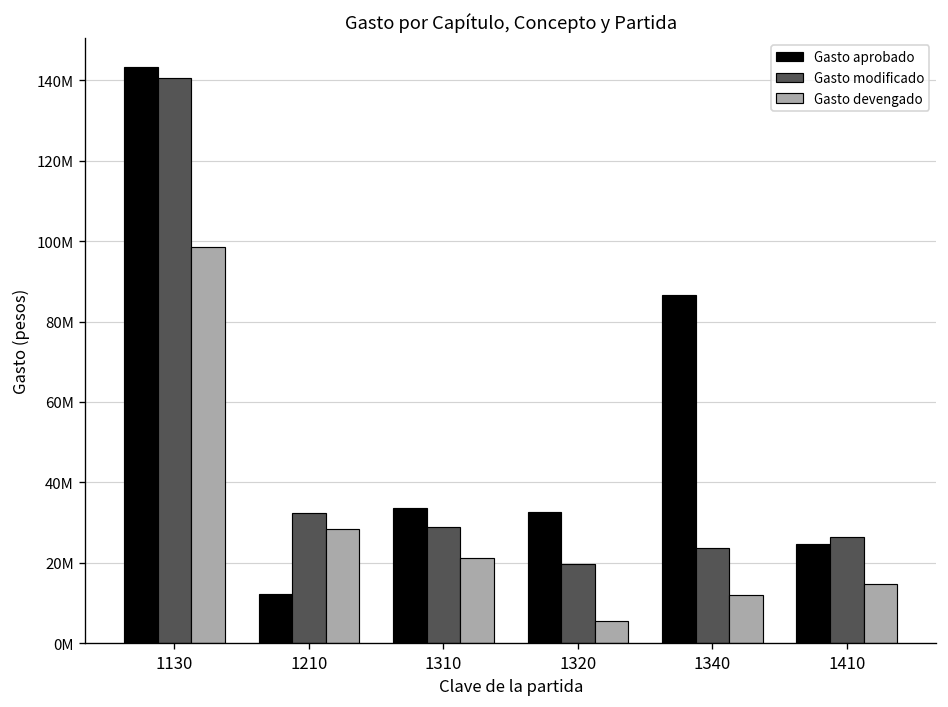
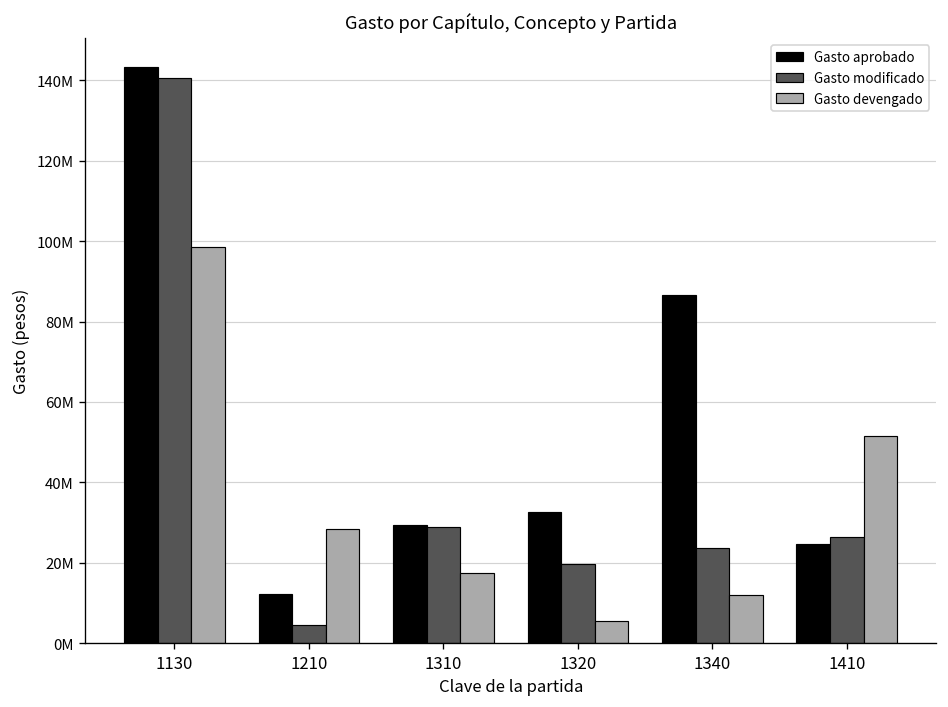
  {
    "Gasto aprobado": {
      "1130": 143000000,
      "1210": 12000000,
-     "1310": 34000000,
+     "1310": 29000000,
      "1320": 33000000,
      "1340": 87000000,
      "1410": 25000000
    },
    "Gasto modificado": {
      "1130": 141000000,
-     "1210": 32000000,
+     "1210": 5000000,
      "1310": 29000000,
      "1320": 20000000,
      "1340": 24000000,
      "1410": 26000000
    },
    "Gasto devengado": {
      "1130": 99000000,
      "1210": 28000000,
-     "1310": 21000000,
+     "1310": 17000000,
      "1320": 6000000,
      "1340": 12000000,
-     "1410": 15000000
+     "1410": 52000000
    }
  }
